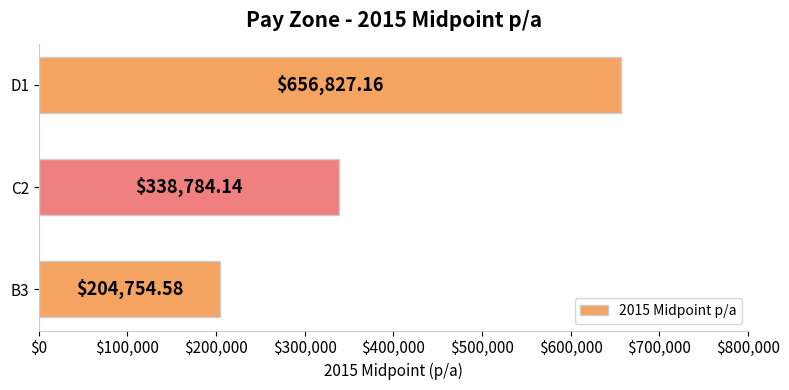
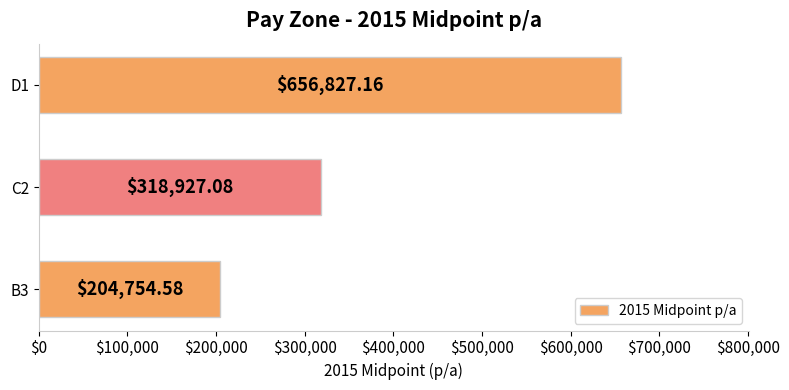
  {
    "D1": "$656,827.16",
-   "C2": "$338,784.14",
+   "C2": "$318,927.08",
    "B3": "$204,754.58"
  }
